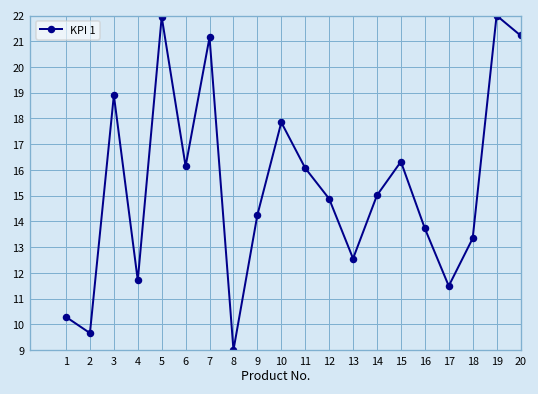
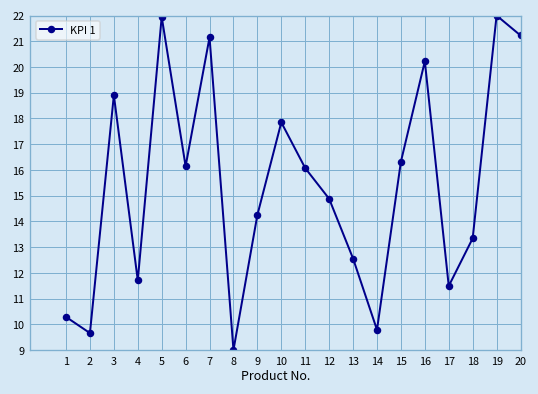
  {
    "1": 10.3,
    "2": 9.7,
    "3": 18.9,
    "4": 11.7,
    "5": 21.9,
    "6": 16.1,
    "7": 21.2,
    "8": 9.0,
    "9": 14.3,
    "10": 17.8,
    "11": 16.1,
    "12": 14.9,
    "13": 12.6,
-   "14": 15.0,
+   "14": 9.8,
    "15": 16.3,
-   "16": 13.7,
+   "16": 20.2,
    "17": 11.5,
    "18": 13.3,
    "19": 22.0,
    "20": 21.2
  }
